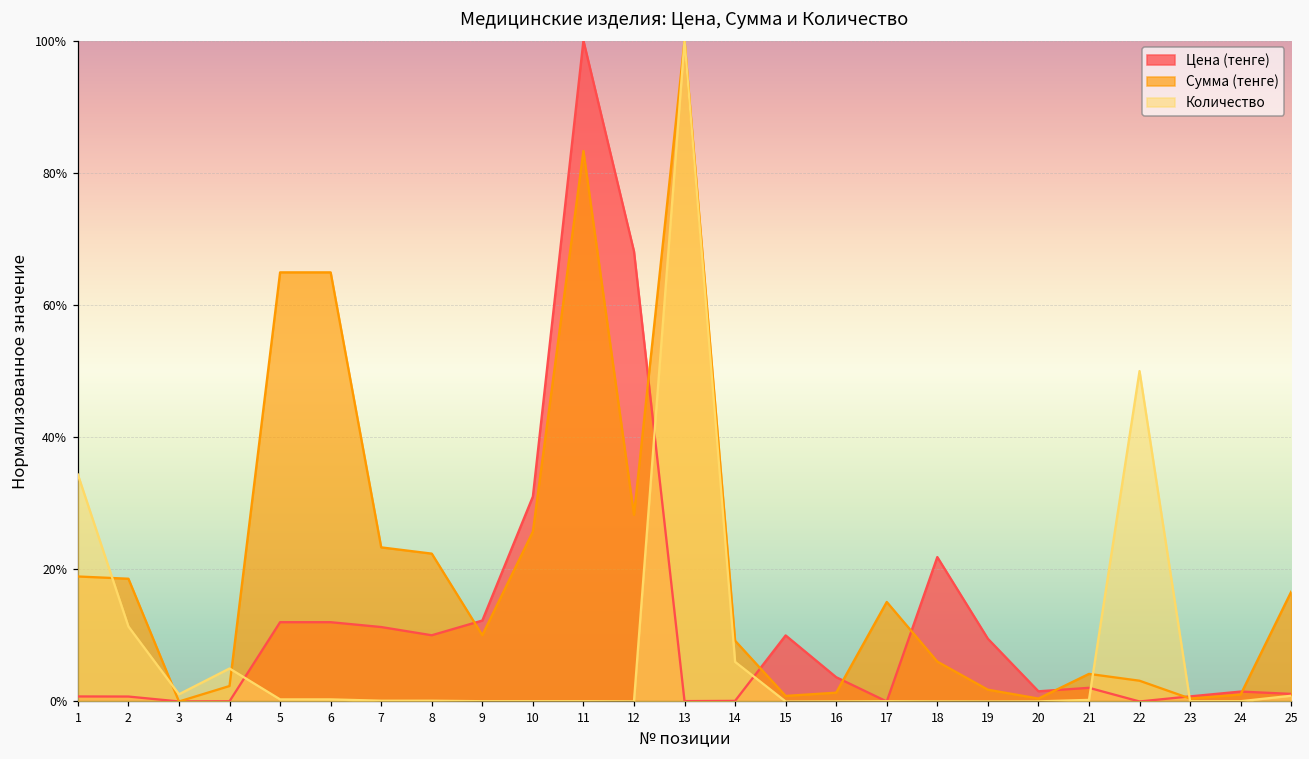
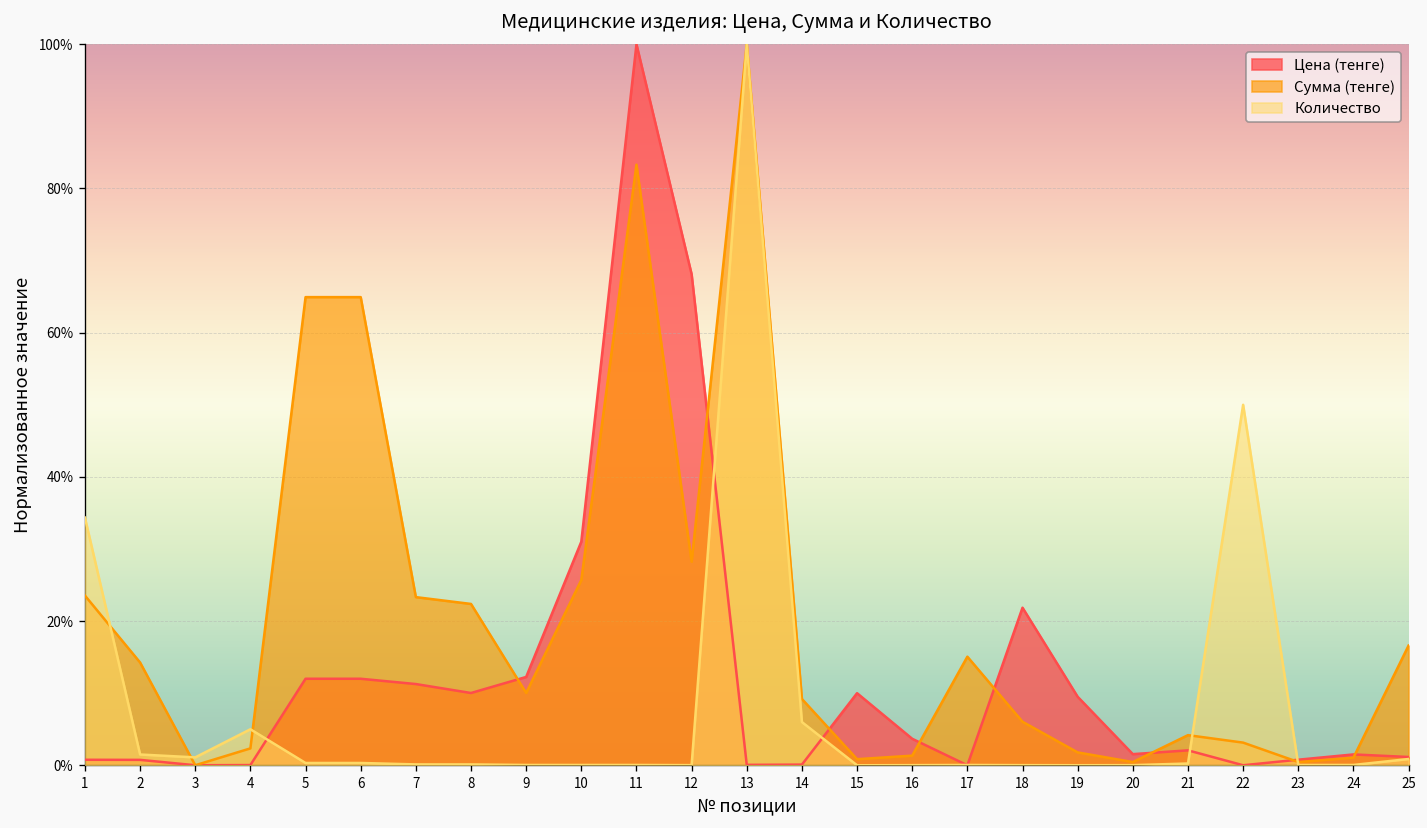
  {
    "Цена (тенге)": {
      "1": "1%",
      "2": "1%",
      "4": "0%",
      "5": "12%",
      "6": "12%",
      "7": "11%",
      "8": "10%",
      "9": "12%",
      "10": "31%",
      "11": "100%",
      "12": "68%",
      "13": "0%",
      "14": "0%",
      "15": "10%",
      "16": "4%",
      "18": "22%",
      "19": "9%",
      "20": "2%",
      "21": "2%",
      "22": "0%",
      "24": "2%"
    },
    "Сумма (тенге)": {
-     "1": "19%",
-     "2": "19%",
+     "1": "24%",
+     "2": "14%",
      "4": "2%",
      "5": "65%",
      "6": "65%",
      "7": "23%",
      "8": "22%",
      "9": "10%",
      "10": "26%",
      "11": "83%",
      "12": "28%",
      "14": "9%",
      "15": "1%",
      "16": "1%",
      "17": "15%",
      "18": "6%",
      "19": "2%",
      "20": "0%",
      "21": "4%",
      "22": "3%",
      "24": "1%",
      "25": "17%"
    },
    "Количество": {
      "1": "34%",
-     "2": "11%",
+     "2": "1%",
      "3": "1%",
      "4": "5%",
      "5": "0%",
      "6": "0%",
      "7": "0%",
      "8": "0%",
      "9": "0%",
      "10": "0%",
      "11": "0%",
      "12": "0%",
      "14": "6%",
      "15": "0%",
      "16": "0%",
      "18": "0%",
      "19": "0%",
      "20": "0%",
      "21": "0%",
      "22": "50%",
      "24": "0%"
    }
  }
